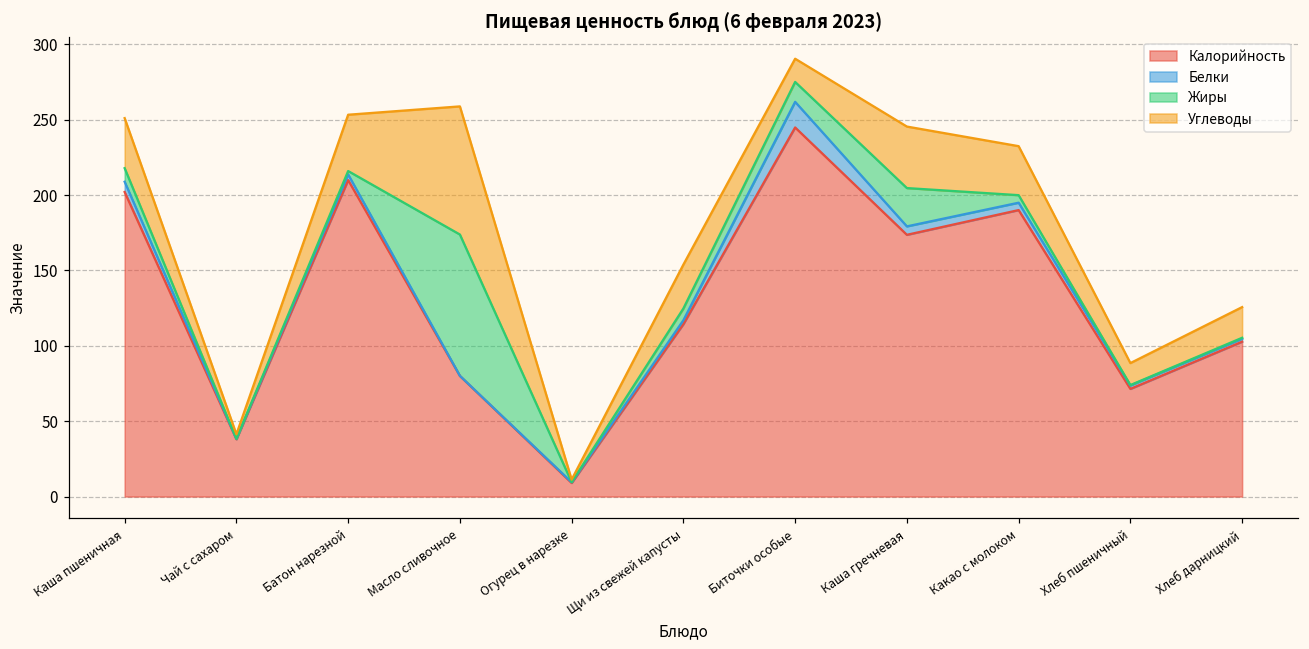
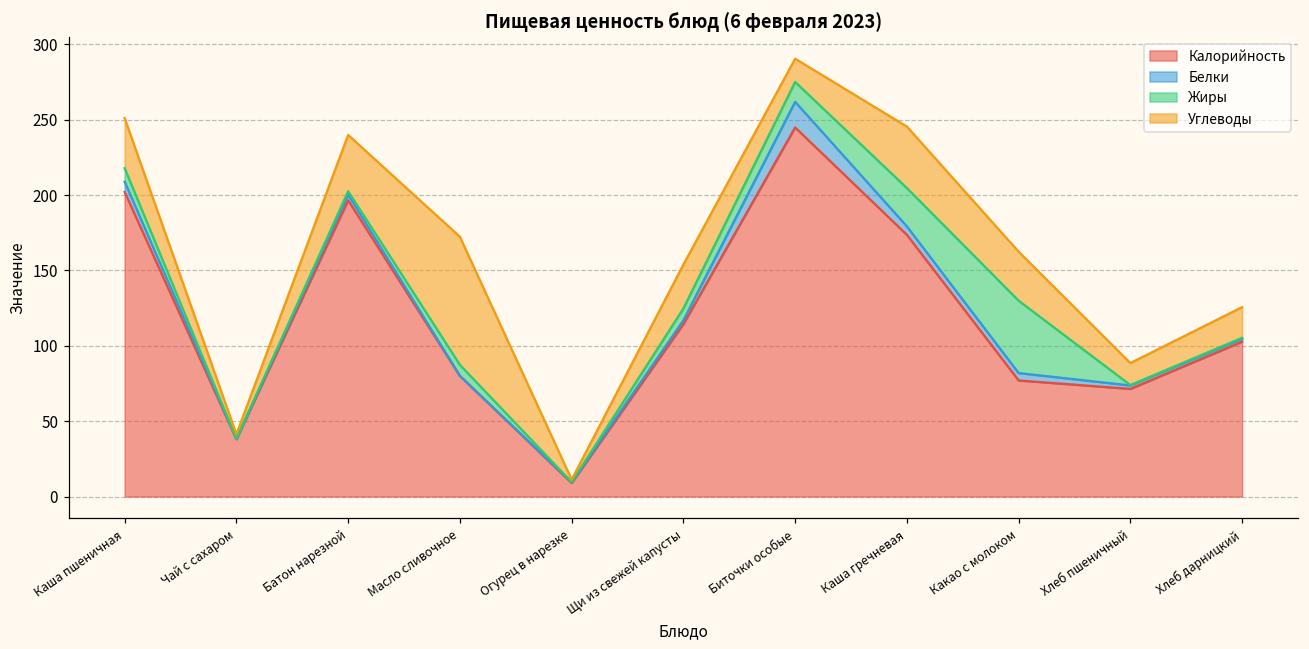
  {
    "Калорийность": {
      "Каша пшеничная": 202,
-     "Батон нарезной": 210,
+     "Батон нарезной": 197,
      "Щи из свежей капусты": 114,
      "Биточки особые": 245,
      "Каша гречневая": 174,
-     "Какао с молоком": 190,
+     "Какао с молоком": 77,
      "Хлеб пшеничный": 71,
      "Хлеб дарницкий": 103
    },
    "Белки": {
      "Каша пшеничная": 7,
      "Батон нарезной": 4,
      "Щи из свежей капусты": 3,
      "Биточки особые": 17,
      "Каша гречневая": 6,
      "Какао с молоком": 5
    },
    "Жиры": {
      "Каша пшеничная": 9,
      "Батон нарезной": 2,
-     "Масло сливочное": 94,
+     "Масло сливочное": 7,
      "Щи из свежей капусты": 8,
      "Биточки особые": 13,
      "Каша гречневая": 25,
-     "Какао с молоком": 5
+     "Какао с молоком": 48
    },
    "Углеводы": {
      "Каша пшеничная": 33,
      "Чай с сахаром": 3,
      "Батон нарезной": 37,
      "Масло сливочное": 85,
      "Щи из свежей капусты": 29,
      "Биточки особые": 15,
      "Каша гречневая": 41,
      "Какао с молоком": 33,
      "Хлеб пшеничный": 15,
      "Хлеб дарницкий": 20
    }
  }
